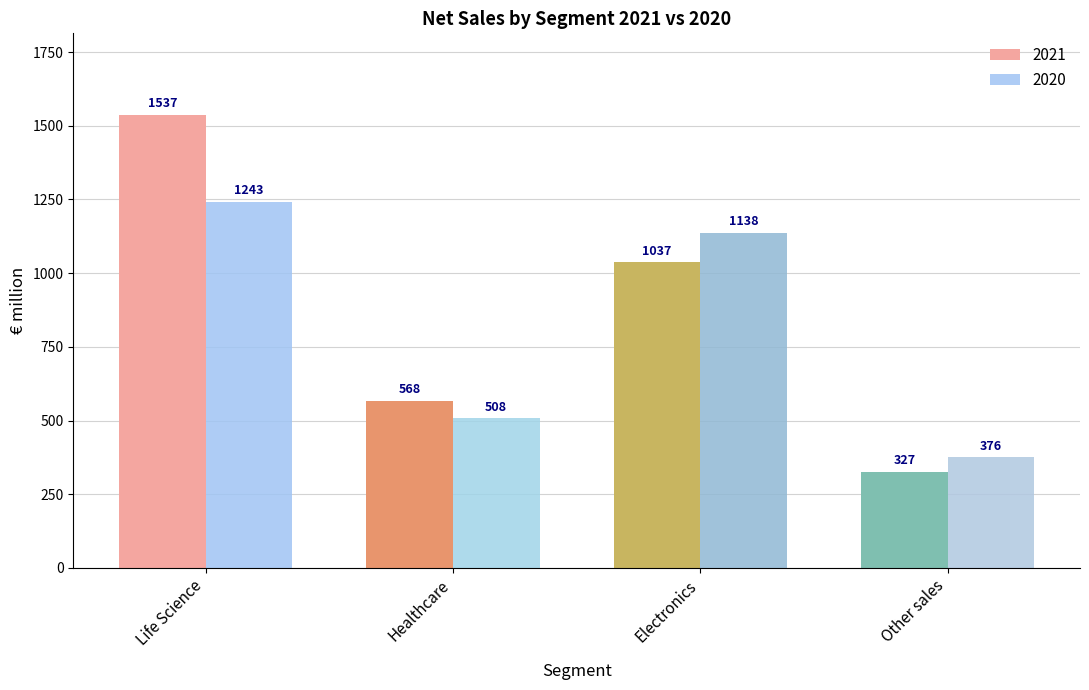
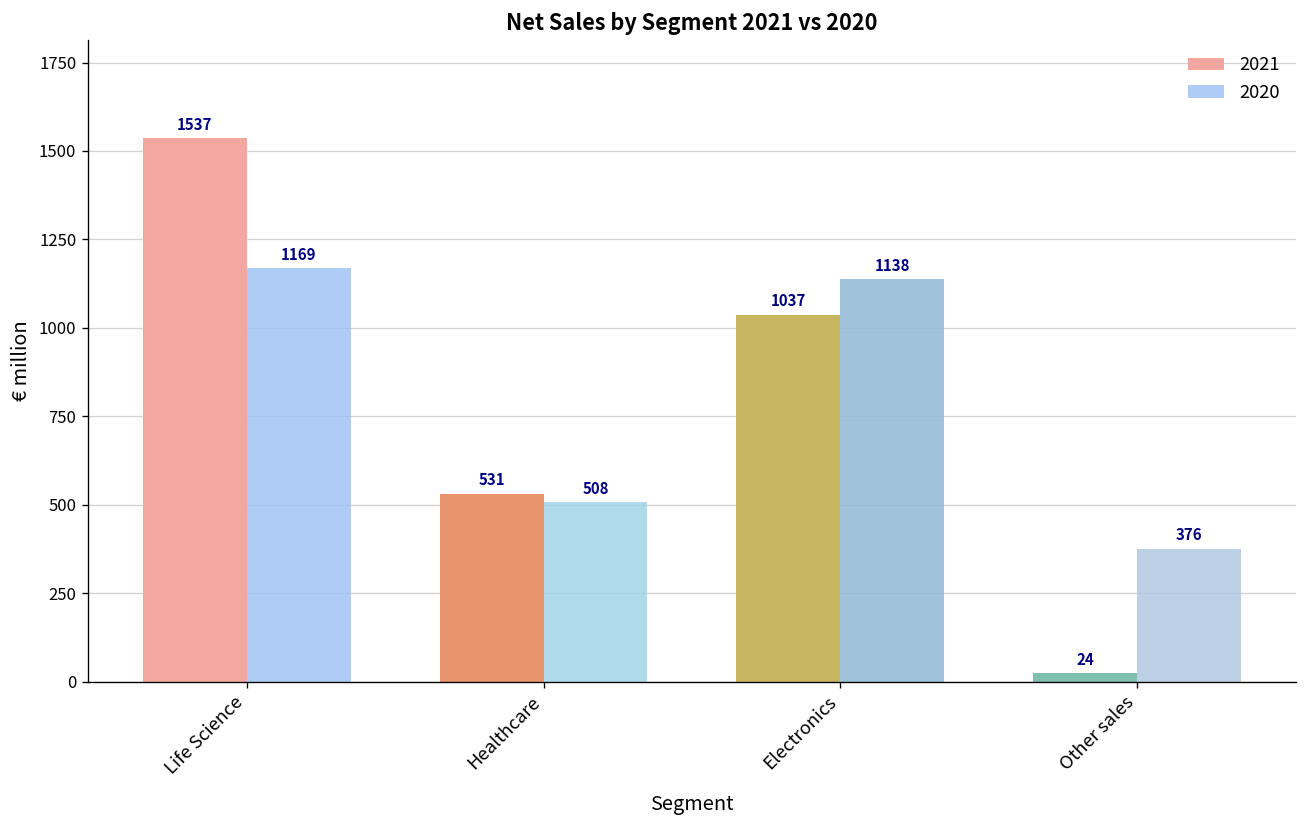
  {
    "2021": {
      "Life Science": 1537,
-     "Healthcare": 568,
+     "Healthcare": 531,
      "Electronics": 1037,
-     "Other sales": 327
+     "Other sales": 24
    },
    "2020": {
-     "Life Science": 1243,
+     "Life Science": 1169,
      "Healthcare": 508,
      "Electronics": 1138,
      "Other sales": 376
    }
  }
